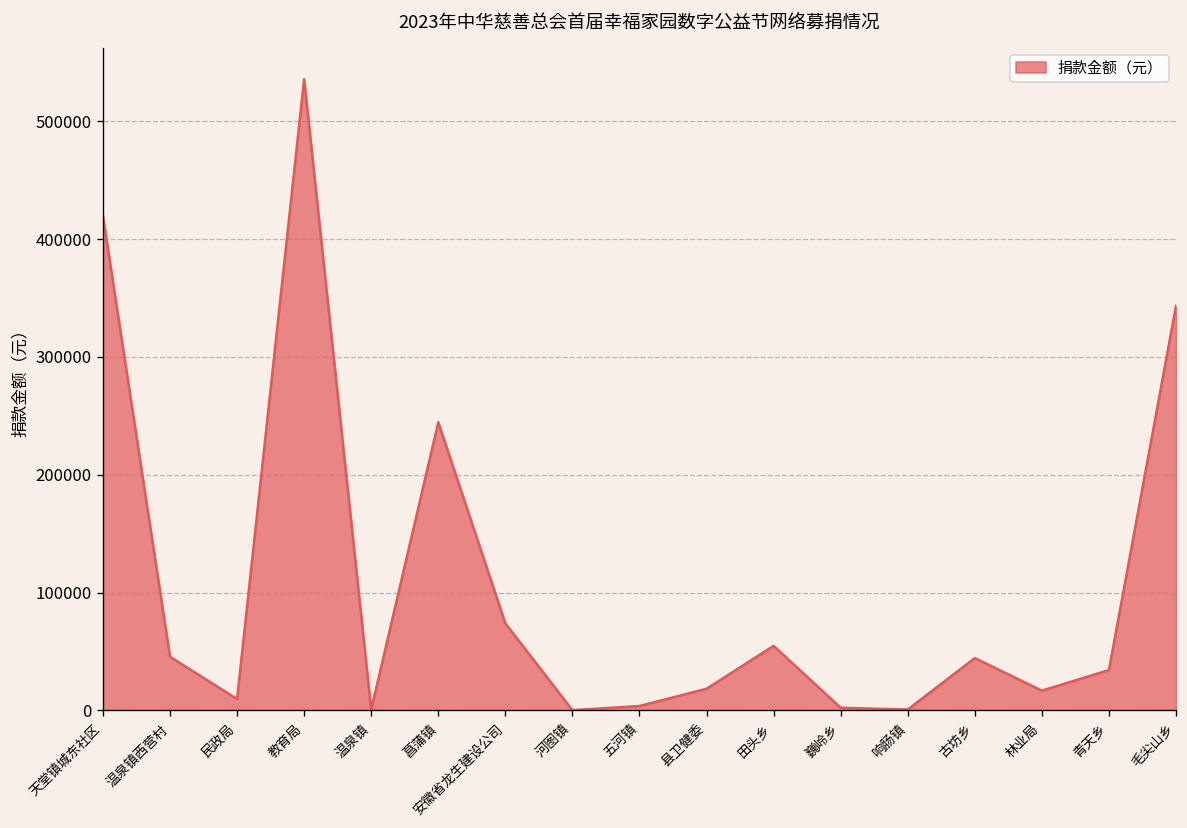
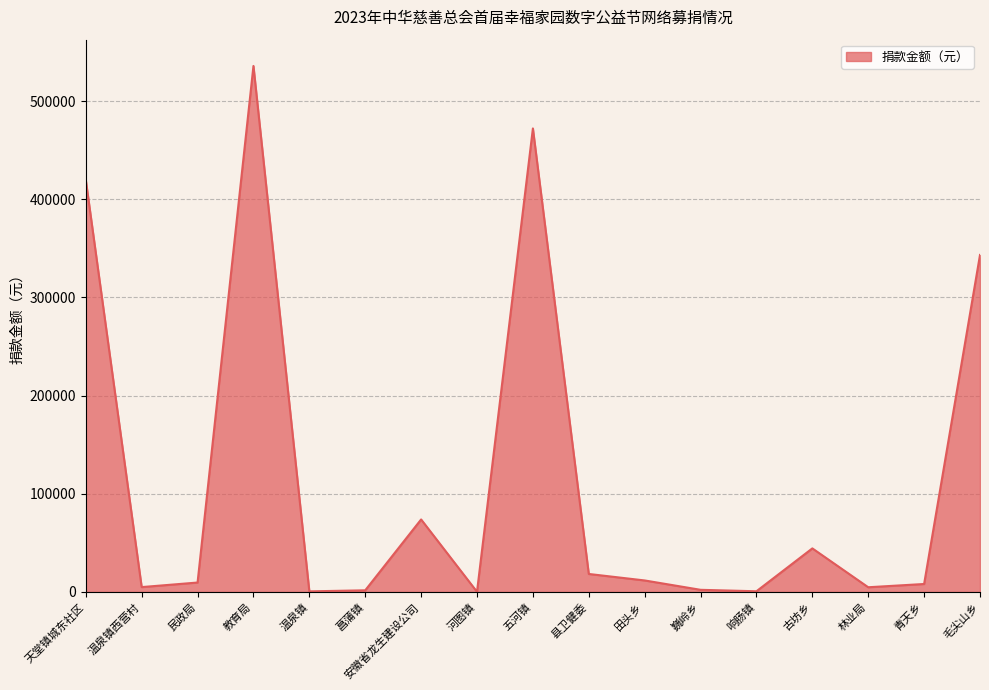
  {
    "天堂镇城东社区": 420000,
-   "温泉镇西营村": 50000,
+   "温泉镇西营村": 0,
    "民政局": 10000,
    "教育局": 540000,
    "温泉镇": 0,
-   "菖蒲镇": 240000,
+   "菖蒲镇": 0,
    "安徽省龙生建设公司": 70000,
    "河图镇": 0,
-   "五河镇": 0,
+   "五河镇": 470000,
    "县卫健委": 20000,
-   "田头乡": 50000,
+   "田头乡": 10000,
    "巍岭乡": 0,
    "响肠镇": 0,
    "古坊乡": 40000,
-   "林业局": 20000,
-   "青天乡": 30000,
+   "林业局": 0,
+   "青天乡": 10000,
    "毛尖山乡": 340000
  }
